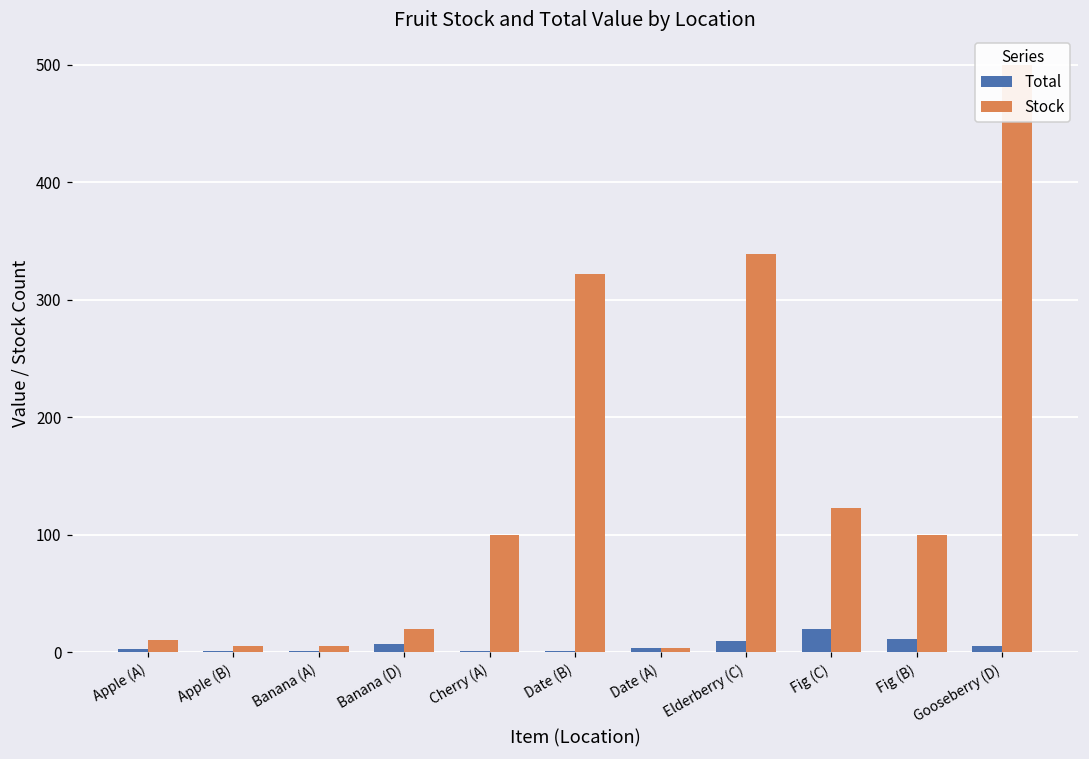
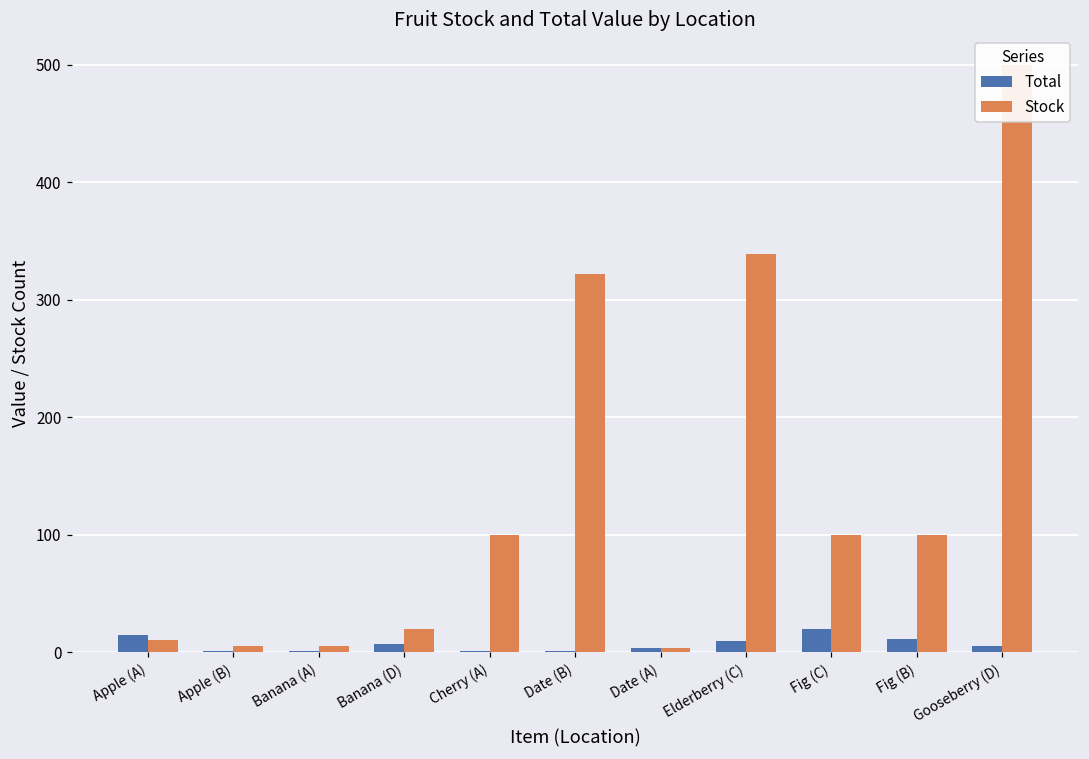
  {
    "Total": {
-     "Apple (A)": 3,
+     "Apple (A)": 14,
      "Banana (D)": 7,
      "Date (A)": 3,
      "Elderberry (C)": 9,
      "Fig (C)": 20,
      "Fig (B)": 11,
      "Gooseberry (D)": 5
    },
    "Stock": {
      "Apple (A)": 10,
      "Apple (B)": 5,
      "Banana (A)": 5,
      "Banana (D)": 20,
      "Cherry (A)": 100,
      "Date (B)": 322,
      "Date (A)": 3,
      "Elderberry (C)": 339,
-     "Fig (C)": 123,
+     "Fig (C)": 100,
      "Fig (B)": 100
    }
  }
